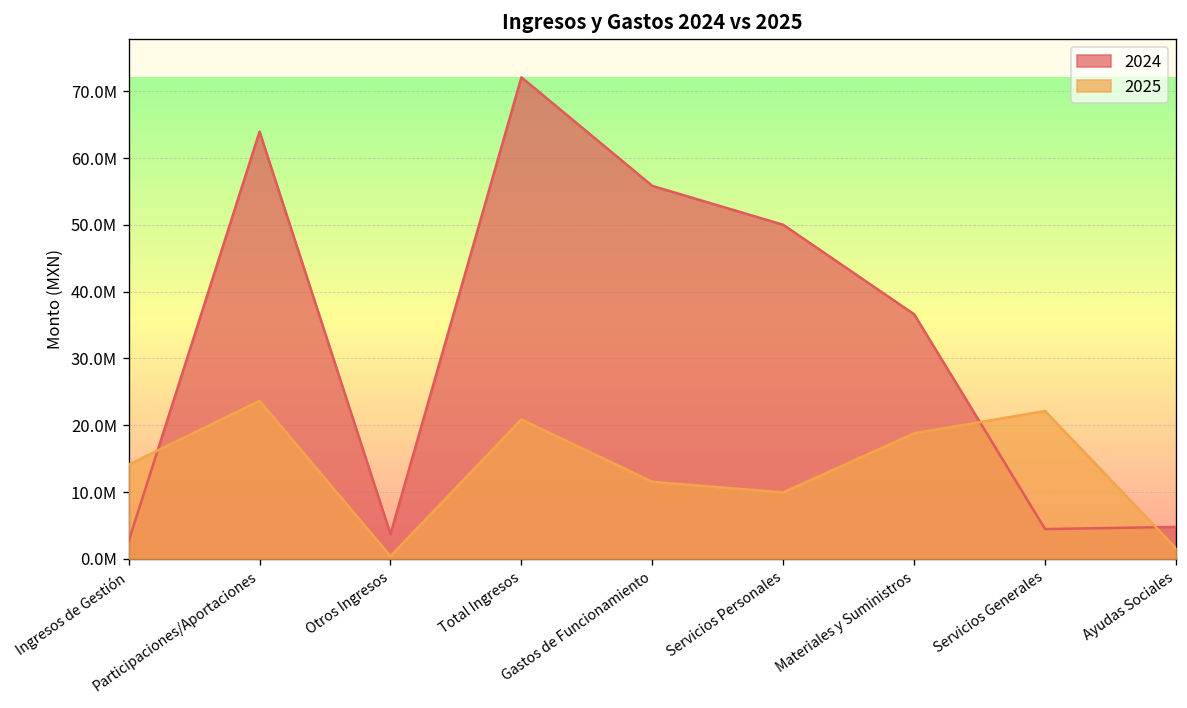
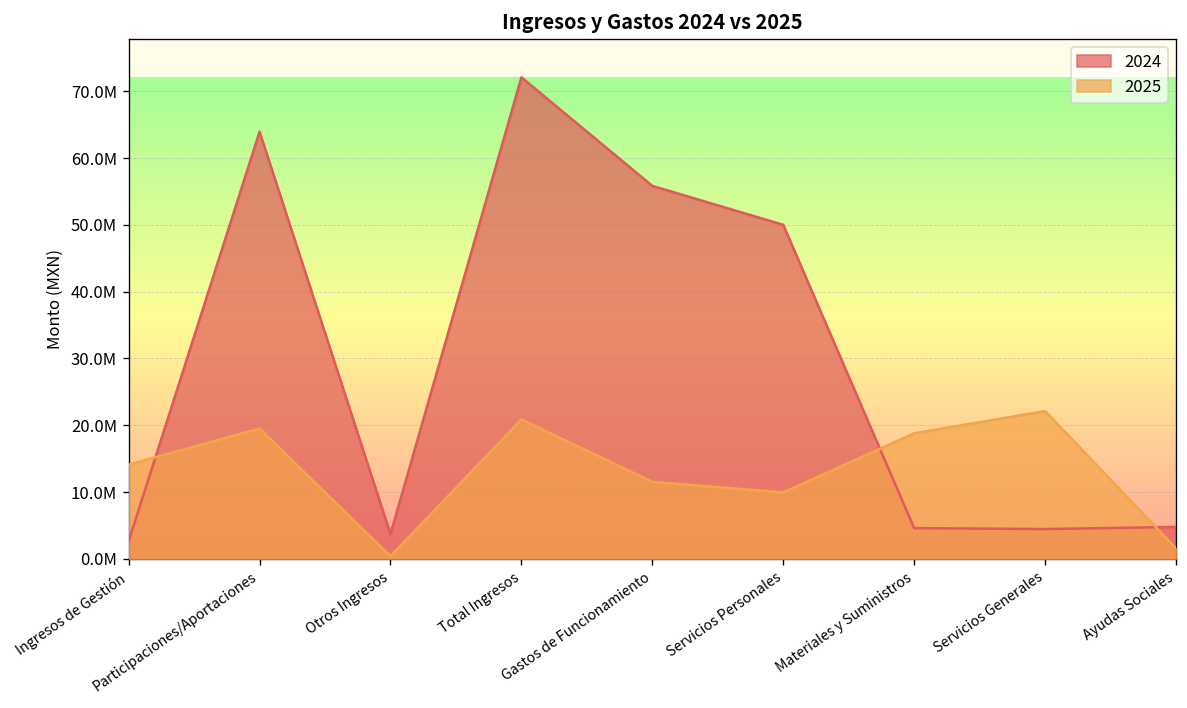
  {
    "2024": {
      "Ingresos de Gestión": 3000000,
      "Participaciones/Aportaciones": 64000000,
      "Otros Ingresos": 4000000,
      "Total Ingresos": 72000000,
      "Gastos de Funcionamiento": 56000000,
      "Servicios Personales": 50000000,
-     "Materiales y Suministros": 37000000,
+     "Materiales y Suministros": 5000000,
      "Servicios Generales": 4000000,
      "Ayudas Sociales": 5000000
    },
    "2025": {
      "Ingresos de Gestión": 14000000,
-     "Participaciones/Aportaciones": 24000000,
+     "Participaciones/Aportaciones": 20000000,
      "Otros Ingresos": 0,
      "Total Ingresos": 21000000,
      "Gastos de Funcionamiento": 12000000,
      "Servicios Personales": 10000000,
      "Materiales y Suministros": 19000000,
      "Servicios Generales": 22000000,
      "Ayudas Sociales": 2000000
    }
  }
